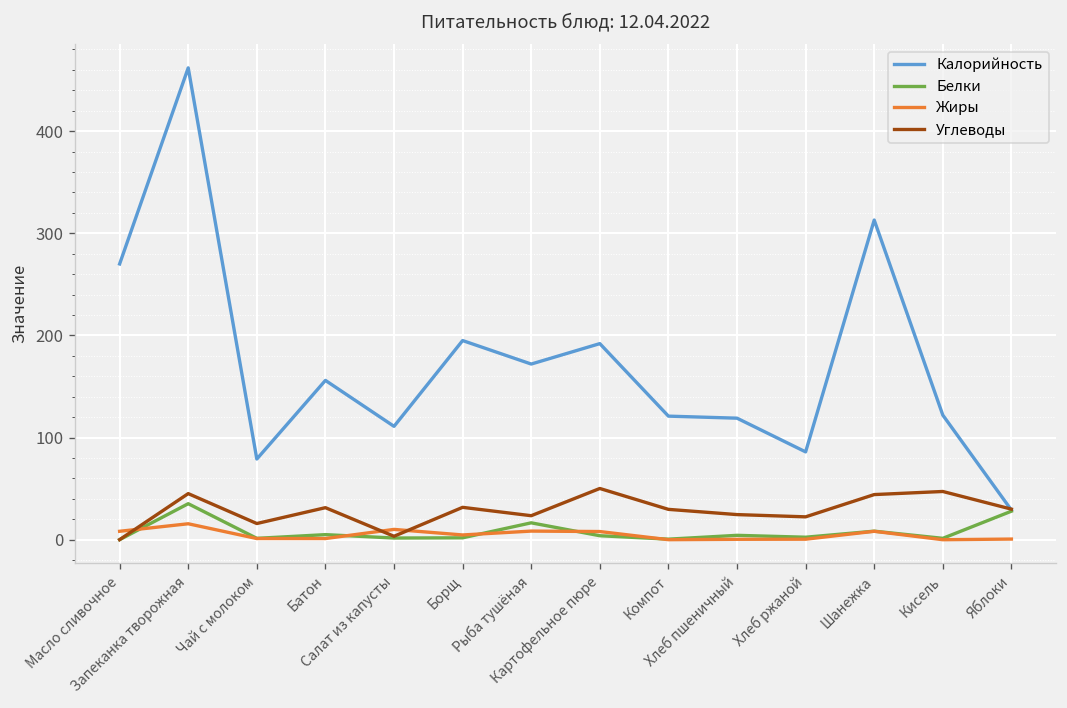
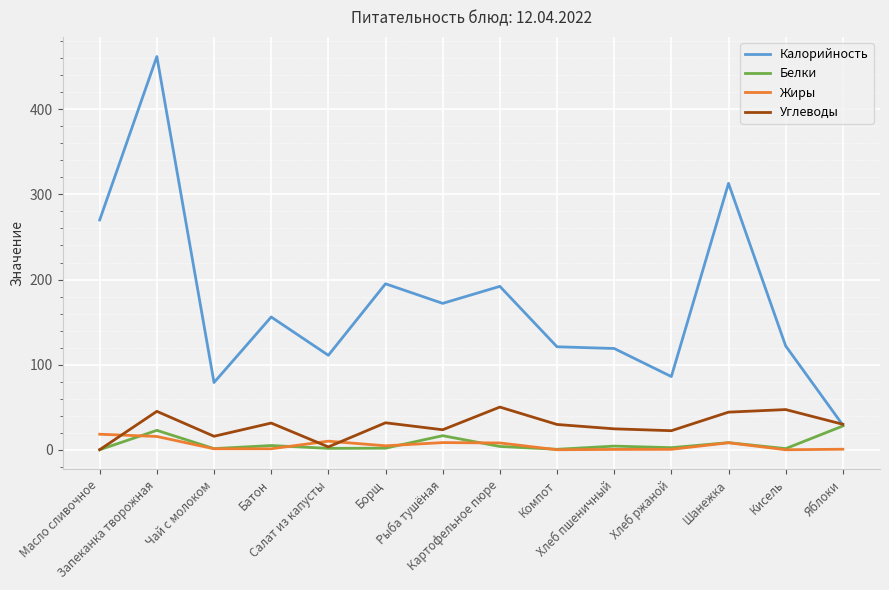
  {
    "Калорийность": {
      "Масло сливочное": 270,
      "Запеканка творожная": 460,
      "Чай с молоком": 80,
      "Батон": 160,
      "Салат из капусты": 110,
      "Борщ": 200,
      "Рыба тушёная": 170,
      "Картофельное пюре": 190,
      "Компот": 120,
      "Хлеб пшеничный": 120,
      "Хлеб ржаной": 90,
      "Шанежка": 310,
      "Кисель": 120
    },
    "Белки": {
-     "Запеканка творожная": 40,
+     "Запеканка творожная": 20,
      "Батон": 0,
      "Рыба тушёная": 20,
      "Картофельное пюре": 0,
      "Хлеб пшеничный": 0
    },
    "Жиры": {
-     "Масло сливочное": 10,
+     "Масло сливочное": 20,
      "Запеканка творожная": 20,
      "Батон": 0,
      "Салат из капусты": 10,
      "Рыба тушёная": 10,
      "Картофельное пюре": 10,
      "Хлеб пшеничный": 0,
      "Яблоки": 0
    },
    "Углеводы": {
      "Запеканка творожная": 50,
      "Чай с молоком": 20,
      "Батон": 30,
      "Борщ": 30,
      "Рыба тушёная": 20,
      "Картофельное пюре": 50,
      "Компот": 30,
      "Хлеб пшеничный": 20,
      "Хлеб ржаной": 20,
      "Шанежка": 40,
      "Кисель": 50
    }
  }
